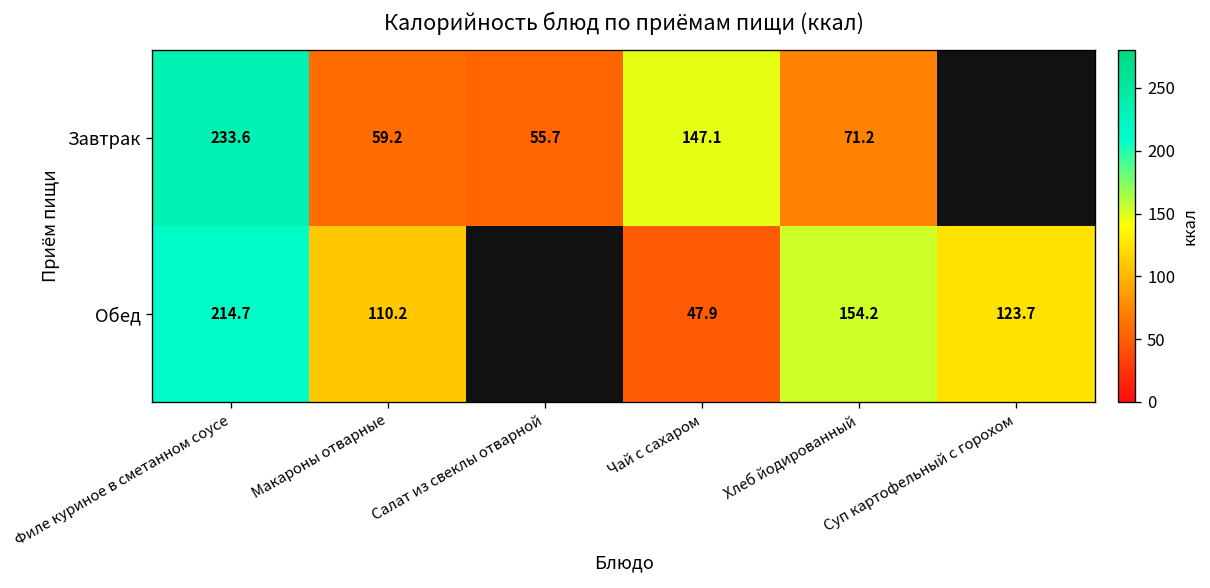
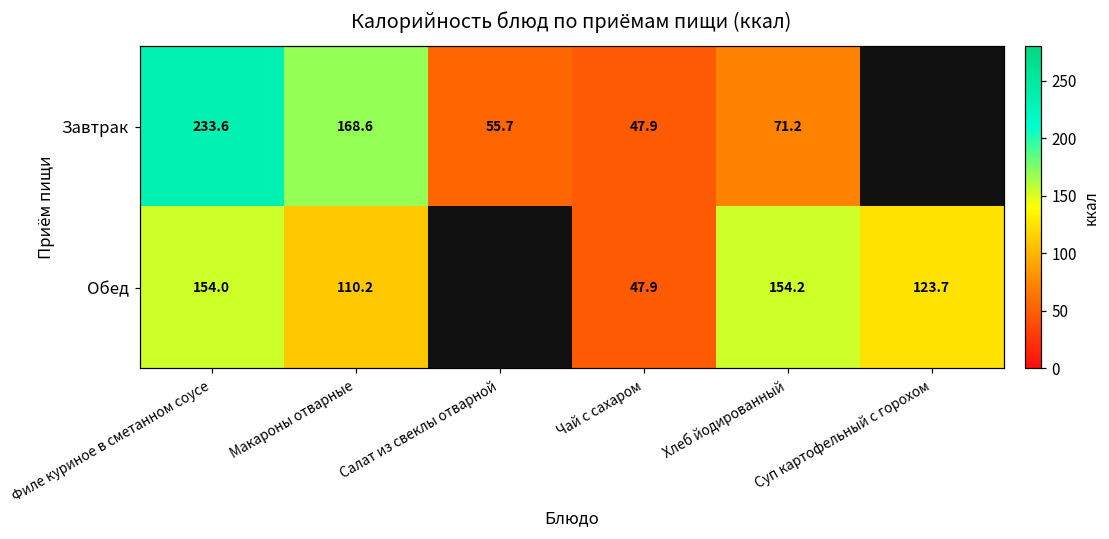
  {
    "Завтрак": {
      "Филе куриное в сметанном соусе": 233.6,
-     "Макароны отварные": 59.2,
+     "Макароны отварные": 168.6,
      "Салат из свеклы отварной": 55.7,
-     "Чай с сахаром": 147.1,
+     "Чай с сахаром": 47.9,
      "Хлеб йодированный": 71.2
    },
    "Обед": {
-     "Филе куриное в сметанном соусе": 214.7,
+     "Филе куриное в сметанном соусе": 154.0,
      "Макароны отварные": 110.2,
      "Чай с сахаром": 47.9,
      "Хлеб йодированный": 154.2,
      "Суп картофельный с горохом": 123.7
    }
  }
